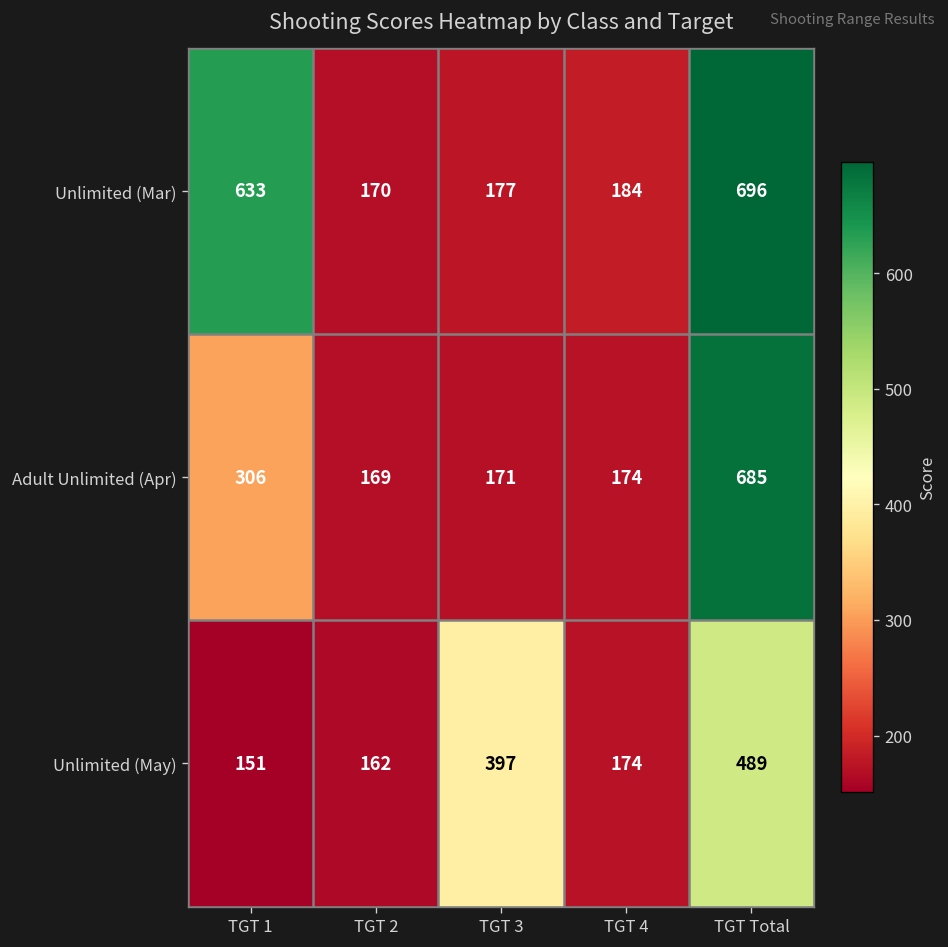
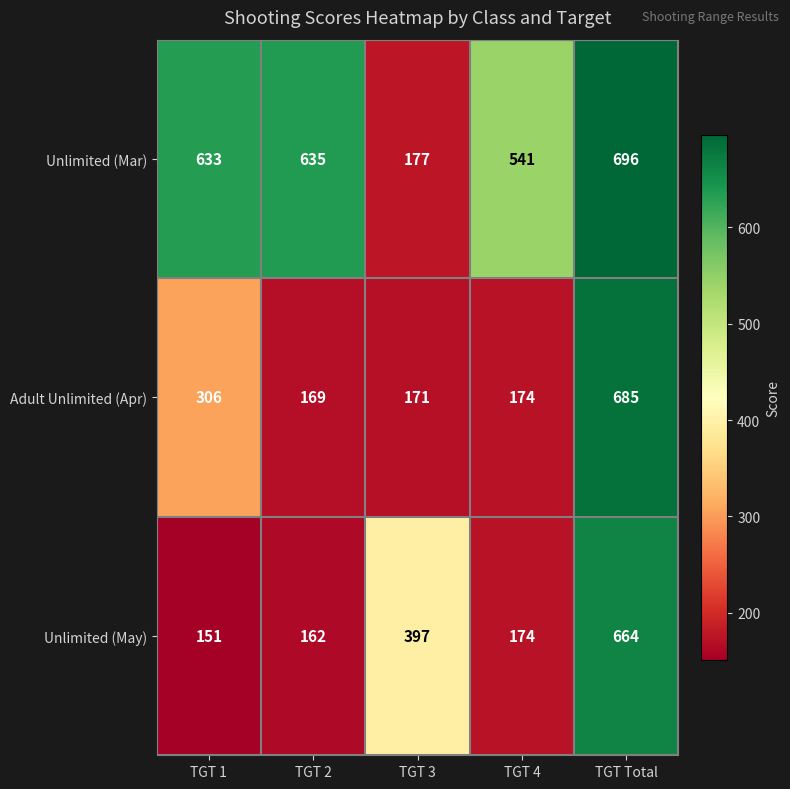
  {
    "Unlimited (Mar)": {
      "TGT 1": 633,
-     "TGT 2": 170,
+     "TGT 2": 635,
      "TGT 3": 177,
-     "TGT 4": 184,
+     "TGT 4": 541,
      "TGT Total": 696
    },
    "Adult Unlimited (Apr)": {
      "TGT 1": 306,
      "TGT 2": 169,
      "TGT 3": 171,
      "TGT 4": 174,
      "TGT Total": 685
    },
    "Unlimited (May)": {
      "TGT 1": 151,
      "TGT 2": 162,
      "TGT 3": 397,
      "TGT 4": 174,
-     "TGT Total": 489
+     "TGT Total": 664
    }
  }
